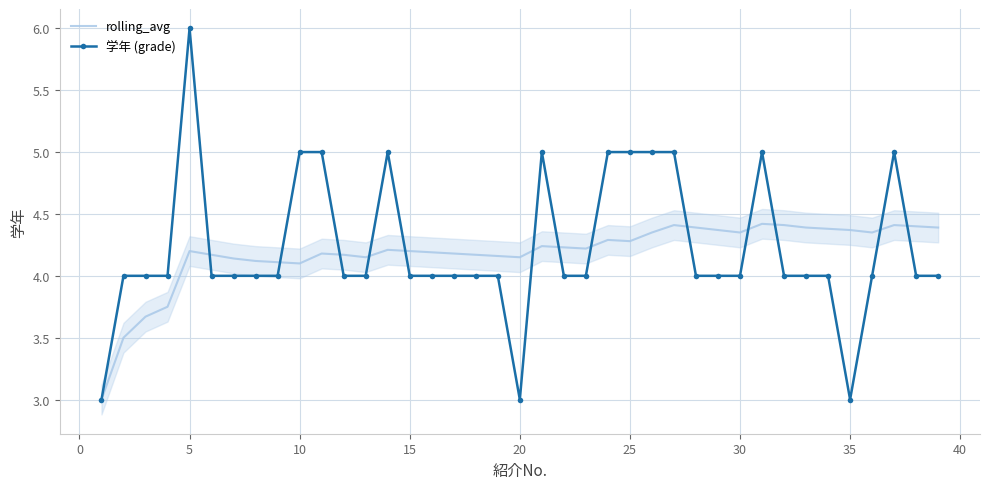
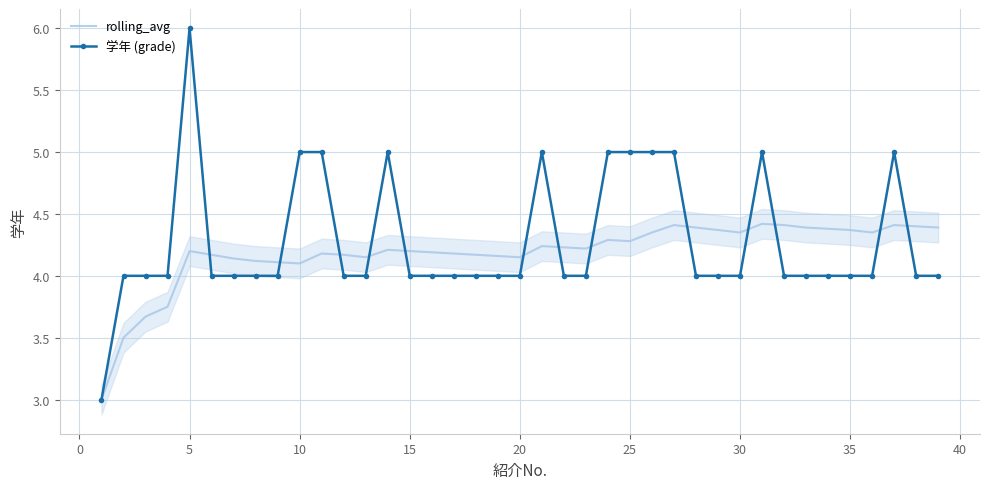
  {
    "学年 (grade)": {
      "5": 6,
      "10": 5,
      "15": 4,
-     "20": 3,
+     "20": 4,
      "25": 5,
      "30": 4,
-     "35": 3
+     "35": 4
    }
  }
